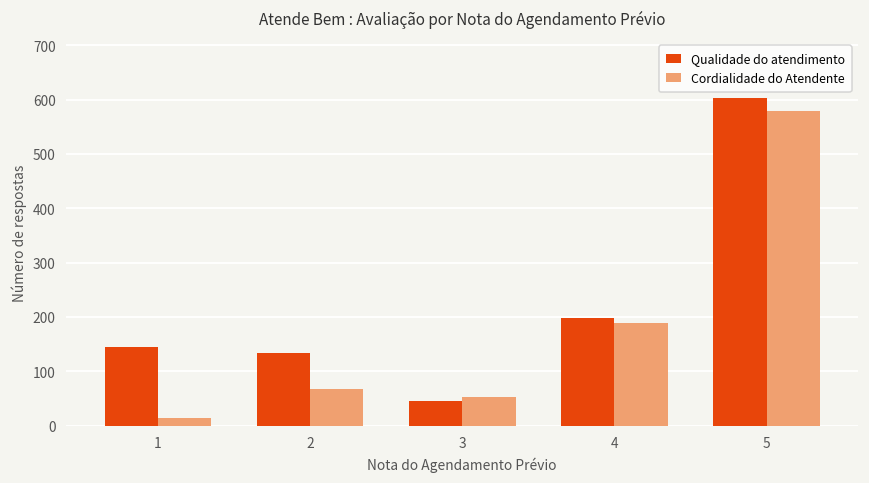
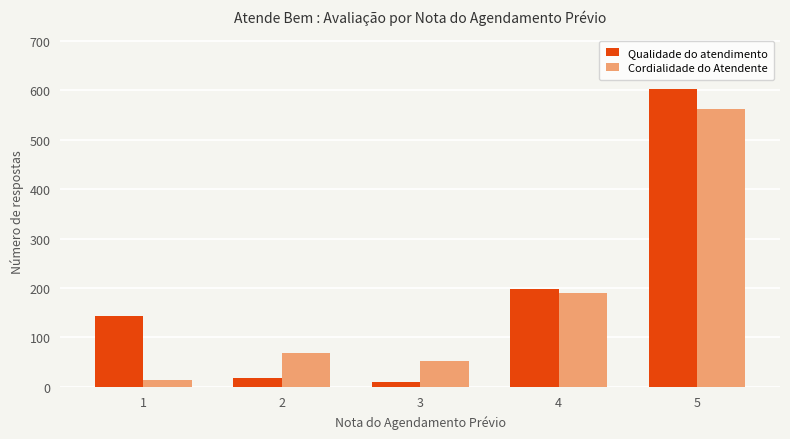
  {
    "Qualidade do atendimento": {
      "1": 140,
-     "2": 130,
-     "3": 50,
+     "2": 20,
+     "3": 10,
      "4": 200,
      "5": 600
    },
    "Cordialidade do Atendente": {
      "1": 10,
      "2": 70,
      "3": 50,
      "4": 190,
-     "5": 580
+     "5": 560
    }
  }
